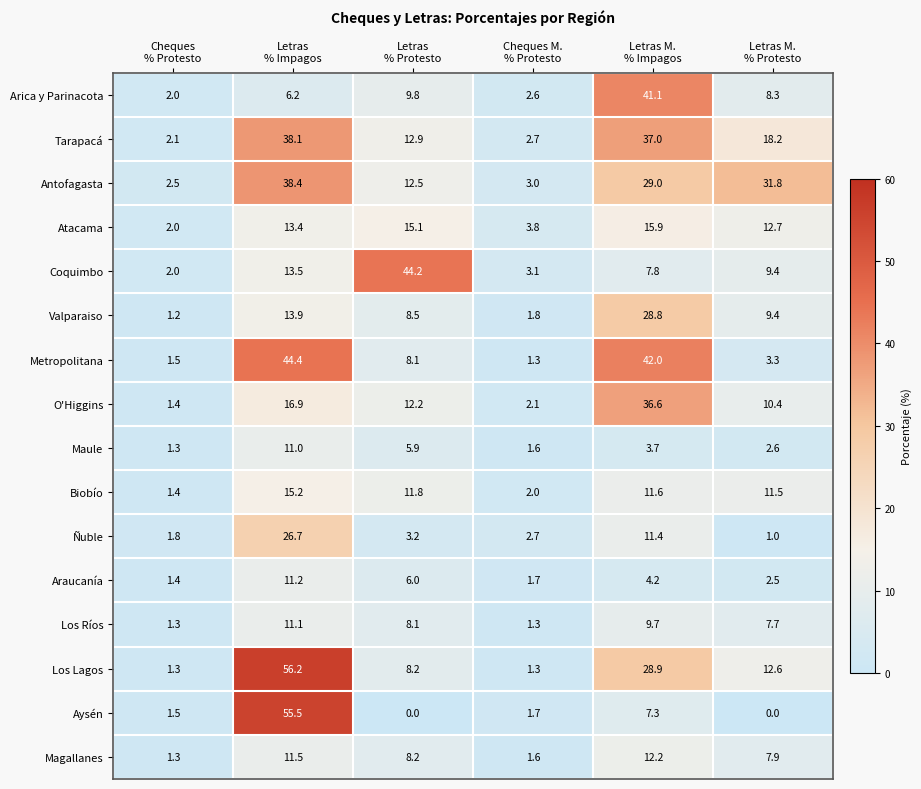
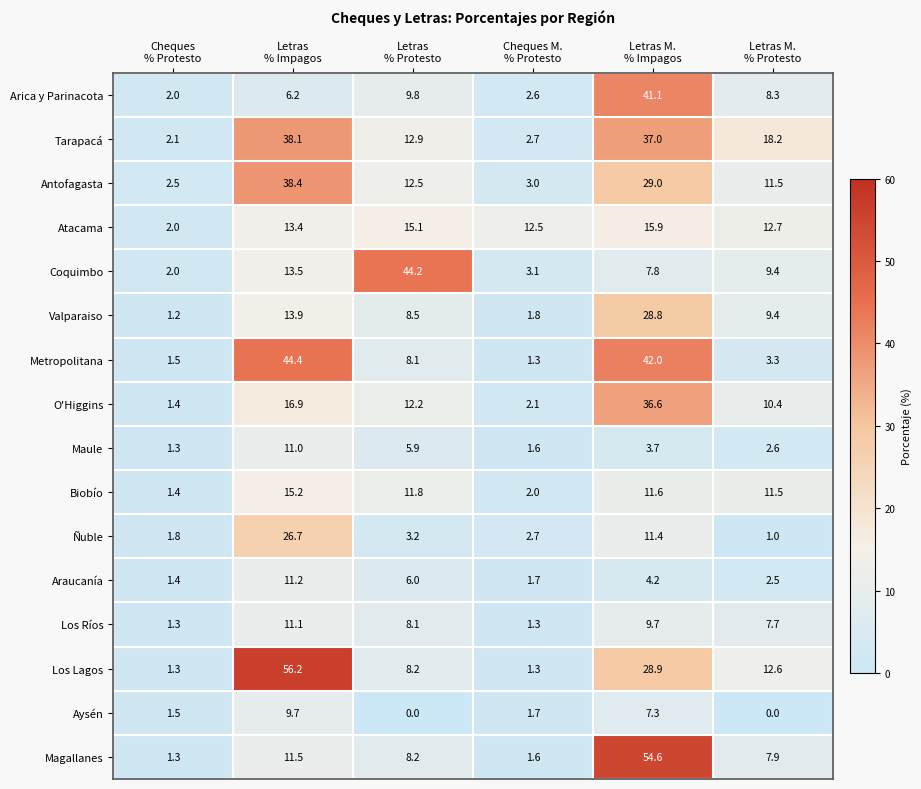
  {
    "Arica y Parinacota": {
      "Cheques % Protesto": 2.0,
      "Letras % Impagos": 6.2,
      "Letras % Protesto": 9.8,
      "Cheques M. % Protesto": 2.6,
      "Letras M. % Impagos": 41.1,
      "Letras M. % Protesto": 8.3
    },
    "Tarapacá": {
      "Cheques % Protesto": 2.1,
      "Letras % Impagos": 38.1,
      "Letras % Protesto": 12.9,
      "Cheques M. % Protesto": 2.7,
      "Letras M. % Impagos": 37.0,
      "Letras M. % Protesto": 18.2
    },
    "Antofagasta": {
      "Cheques % Protesto": 2.5,
      "Letras % Impagos": 38.4,
      "Letras % Protesto": 12.5,
      "Cheques M. % Protesto": 3.0,
      "Letras M. % Impagos": 29.0,
-     "Letras M. % Protesto": 31.8
+     "Letras M. % Protesto": 11.5
    },
    "Atacama": {
      "Cheques % Protesto": 2.0,
      "Letras % Impagos": 13.4,
      "Letras % Protesto": 15.1,
-     "Cheques M. % Protesto": 3.8,
+     "Cheques M. % Protesto": 12.5,
      "Letras M. % Impagos": 15.9,
      "Letras M. % Protesto": 12.7
    },
    "Coquimbo": {
      "Cheques % Protesto": 2.0,
      "Letras % Impagos": 13.5,
      "Letras % Protesto": 44.2,
      "Cheques M. % Protesto": 3.1,
      "Letras M. % Impagos": 7.8,
      "Letras M. % Protesto": 9.4
    },
    "Valparaiso": {
      "Cheques % Protesto": 1.2,
      "Letras % Impagos": 13.9,
      "Letras % Protesto": 8.5,
      "Cheques M. % Protesto": 1.8,
      "Letras M. % Impagos": 28.8,
      "Letras M. % Protesto": 9.4
    },
    "Metropolitana": {
      "Cheques % Protesto": 1.5,
      "Letras % Impagos": 44.4,
      "Letras % Protesto": 8.1,
      "Cheques M. % Protesto": 1.3,
      "Letras M. % Impagos": 42.0,
      "Letras M. % Protesto": 3.3
    },
    "O'Higgins": {
      "Cheques % Protesto": 1.4,
      "Letras % Impagos": 16.9,
      "Letras % Protesto": 12.2,
      "Cheques M. % Protesto": 2.1,
      "Letras M. % Impagos": 36.6,
      "Letras M. % Protesto": 10.4
    },
    "Maule": {
      "Cheques % Protesto": 1.3,
      "Letras % Impagos": 11.0,
      "Letras % Protesto": 5.9,
      "Cheques M. % Protesto": 1.6,
      "Letras M. % Impagos": 3.7,
      "Letras M. % Protesto": 2.6
    },
    "Biobío": {
      "Cheques % Protesto": 1.4,
      "Letras % Impagos": 15.2,
      "Letras % Protesto": 11.8,
      "Cheques M. % Protesto": 2.0,
      "Letras M. % Impagos": 11.6,
      "Letras M. % Protesto": 11.5
    },
    "Ñuble": {
      "Cheques % Protesto": 1.8,
      "Letras % Impagos": 26.7,
      "Letras % Protesto": 3.2,
      "Cheques M. % Protesto": 2.7,
      "Letras M. % Impagos": 11.4,
      "Letras M. % Protesto": 1.0
    },
    "Araucanía": {
      "Cheques % Protesto": 1.4,
      "Letras % Impagos": 11.2,
      "Letras % Protesto": 6.0,
      "Cheques M. % Protesto": 1.7,
      "Letras M. % Impagos": 4.2,
      "Letras M. % Protesto": 2.5
    },
    "Los Ríos": {
      "Cheques % Protesto": 1.3,
      "Letras % Impagos": 11.1,
      "Letras % Protesto": 8.1,
      "Cheques M. % Protesto": 1.3,
      "Letras M. % Impagos": 9.7,
      "Letras M. % Protesto": 7.7
    },
    "Los Lagos": {
      "Cheques % Protesto": 1.3,
      "Letras % Impagos": 56.2,
      "Letras % Protesto": 8.2,
      "Cheques M. % Protesto": 1.3,
      "Letras M. % Impagos": 28.9,
      "Letras M. % Protesto": 12.6
    },
    "Aysén": {
      "Cheques % Protesto": 1.5,
-     "Letras % Impagos": 55.5,
+     "Letras % Impagos": 9.7,
      "Letras % Protesto": 0.0,
      "Cheques M. % Protesto": 1.7,
      "Letras M. % Impagos": 7.3,
      "Letras M. % Protesto": 0.0
    },
    "Magallanes": {
      "Cheques % Protesto": 1.3,
      "Letras % Impagos": 11.5,
      "Letras % Protesto": 8.2,
      "Cheques M. % Protesto": 1.6,
-     "Letras M. % Impagos": 12.2,
+     "Letras M. % Impagos": 54.6,
      "Letras M. % Protesto": 7.9
    }
  }
